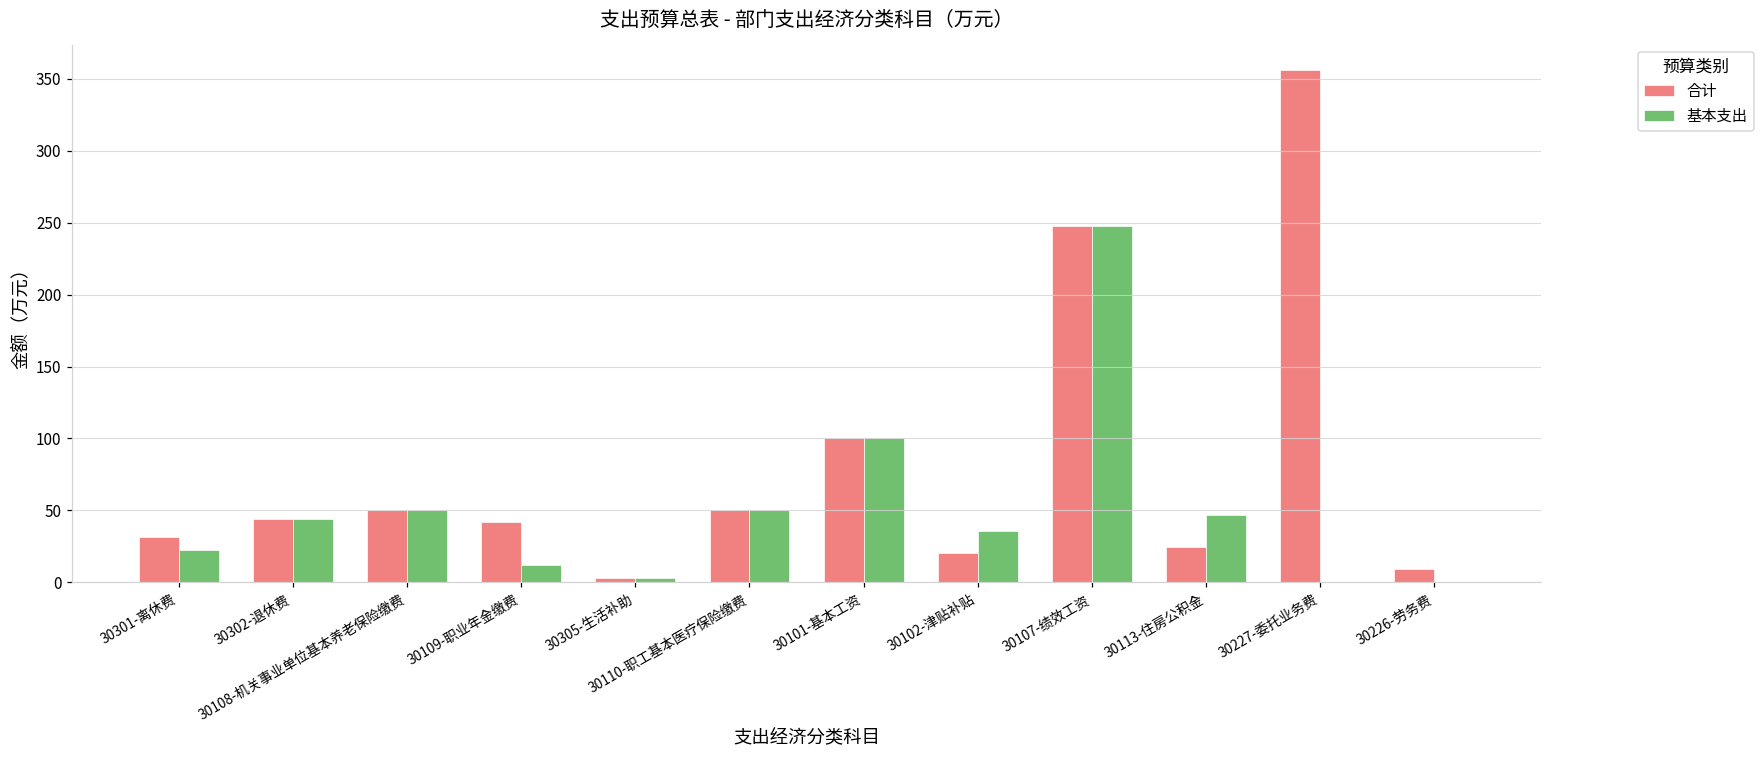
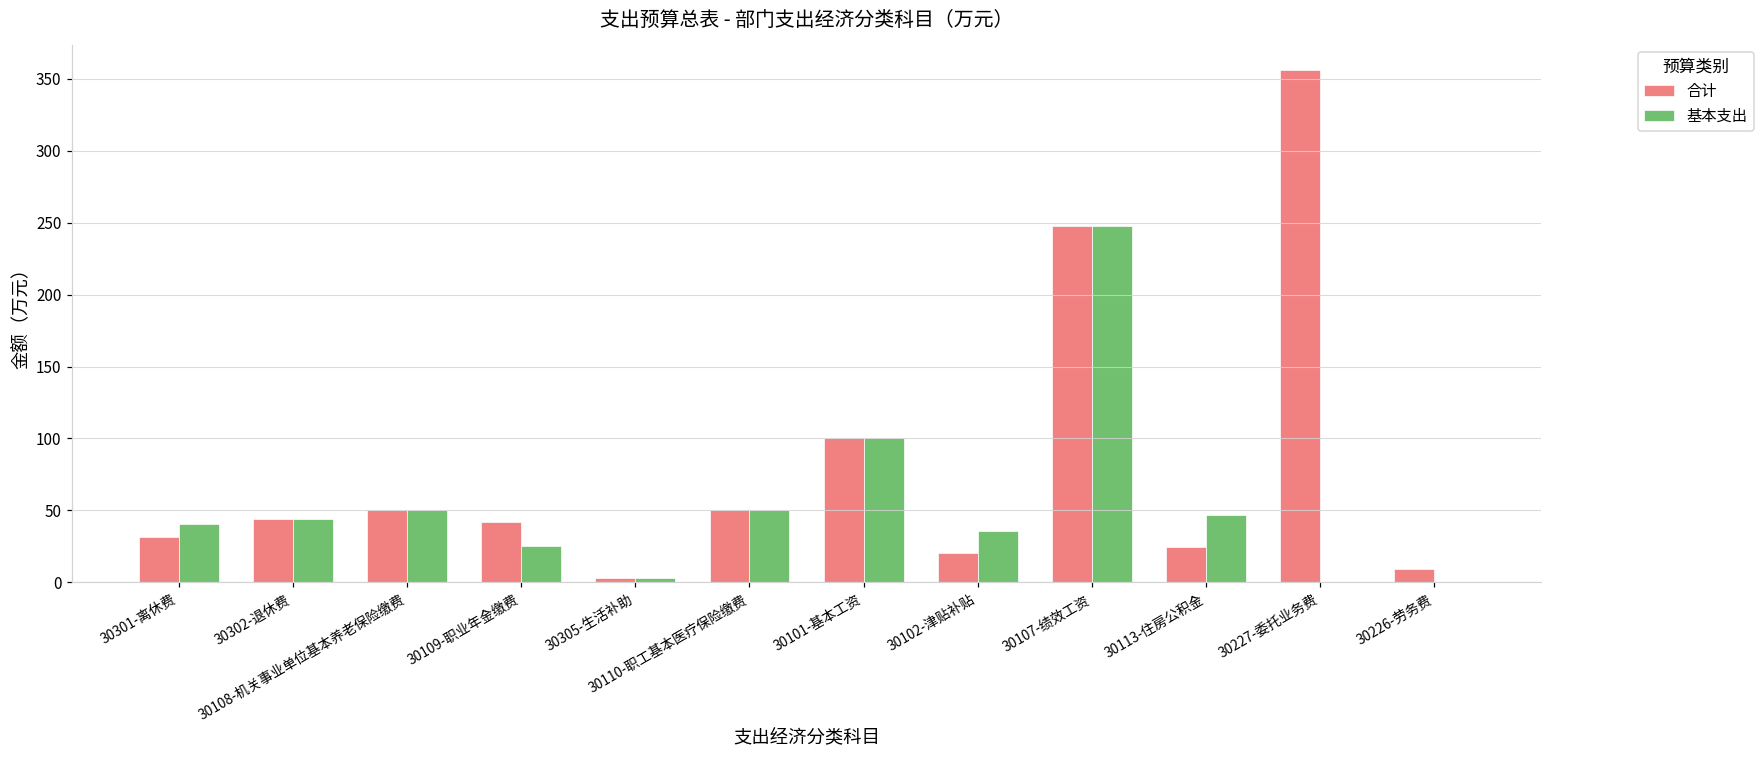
  {
    "合计": {
      "30301-离休费": 31,
      "30302-退休费": 44,
      "30108-机关事业单位基本养老保险缴费": 50,
      "30109-职业年金缴费": 42,
      "30305-生活补助": 3,
      "30110-职工基本医疗保险缴费": 50,
      "30101-基本工资": 100,
      "30102-津贴补贴": 20,
      "30107-绩效工资": 248,
      "30113-住房公积金": 25,
      "30227-委托业务费": 356,
      "30226-劳务费": 9
    },
    "基本支出": {
-     "30301-离休费": 23,
+     "30301-离休费": 40,
      "30302-退休费": 44,
      "30108-机关事业单位基本养老保险缴费": 50,
-     "30109-职业年金缴费": 12,
+     "30109-职业年金缴费": 25,
      "30305-生活补助": 3,
      "30110-职工基本医疗保险缴费": 50,
      "30101-基本工资": 100,
      "30102-津贴补贴": 35,
      "30107-绩效工资": 248,
      "30113-住房公积金": 47,
      "30227-委托业务费": 0,
      "30226-劳务费": 0
    }
  }
